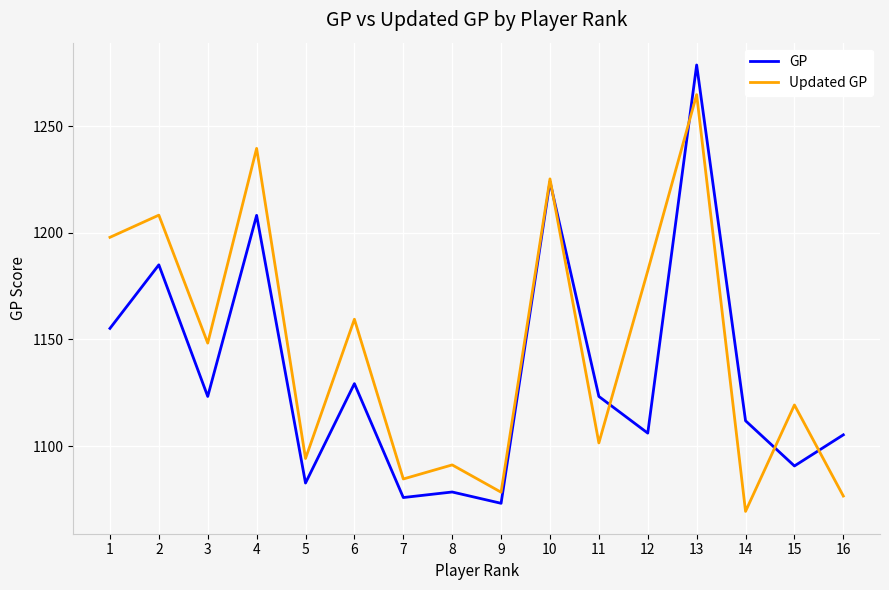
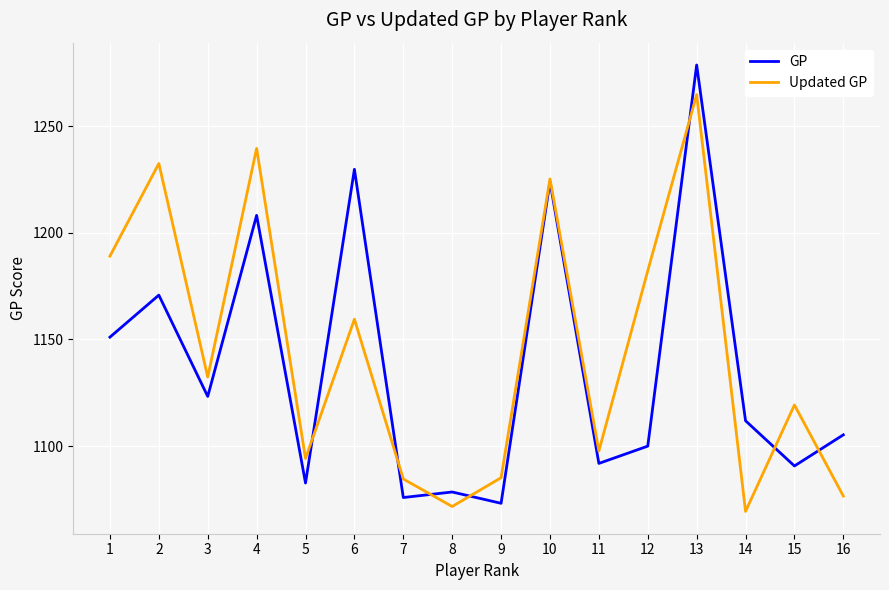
  {
    "GP": {
-     "1": 1155,
-     "2": 1185,
+     "1": 1151,
+     "2": 1171,
      "3": 1123,
      "4": 1208,
      "5": 1083,
-     "6": 1129,
+     "6": 1230,
      "7": 1076,
      "8": 1079,
      "9": 1073,
      "10": 1224,
-     "11": 1123,
-     "12": 1106,
+     "11": 1092,
+     "12": 1100,
      "13": 1279,
      "14": 1112,
      "15": 1091,
      "16": 1105
    },
    "Updated GP": {
-     "1": 1198,
-     "2": 1208,
-     "3": 1148,
+     "1": 1189,
+     "2": 1233,
+     "3": 1132,
      "4": 1240,
      "5": 1094,
      "6": 1160,
      "7": 1085,
-     "8": 1091,
-     "9": 1078,
+     "8": 1072,
+     "9": 1085,
      "10": 1225,
-     "11": 1102,
+     "11": 1098,
      "12": 1182,
      "13": 1265,
      "14": 1069,
      "15": 1119,
      "16": 1077
    }
  }
